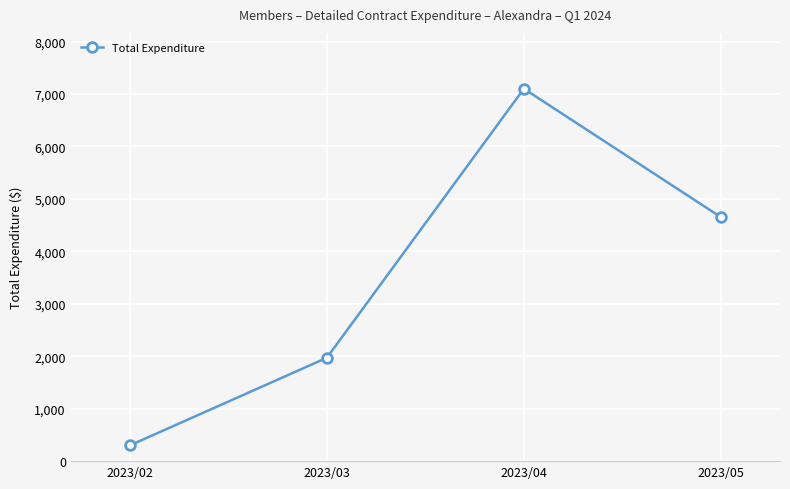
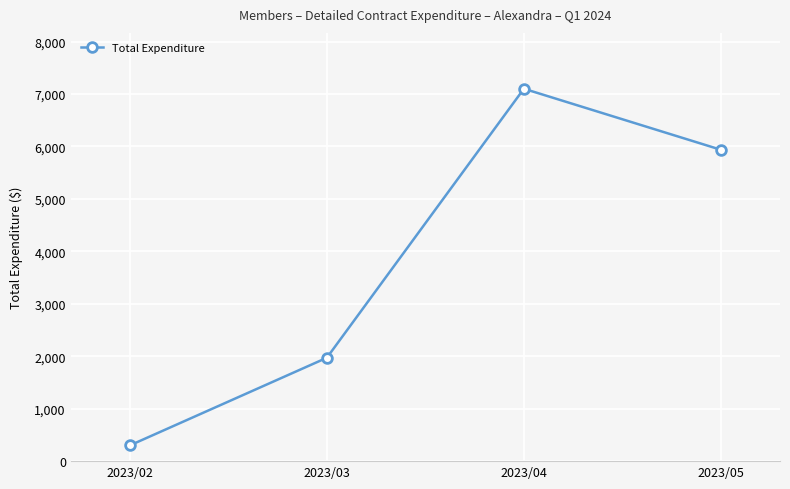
  {
    "2023/02": "300",
    "2023/03": "2,000",
    "2023/04": "7,100",
-   "2023/05": "4,700"
+   "2023/05": "5,900"
  }
